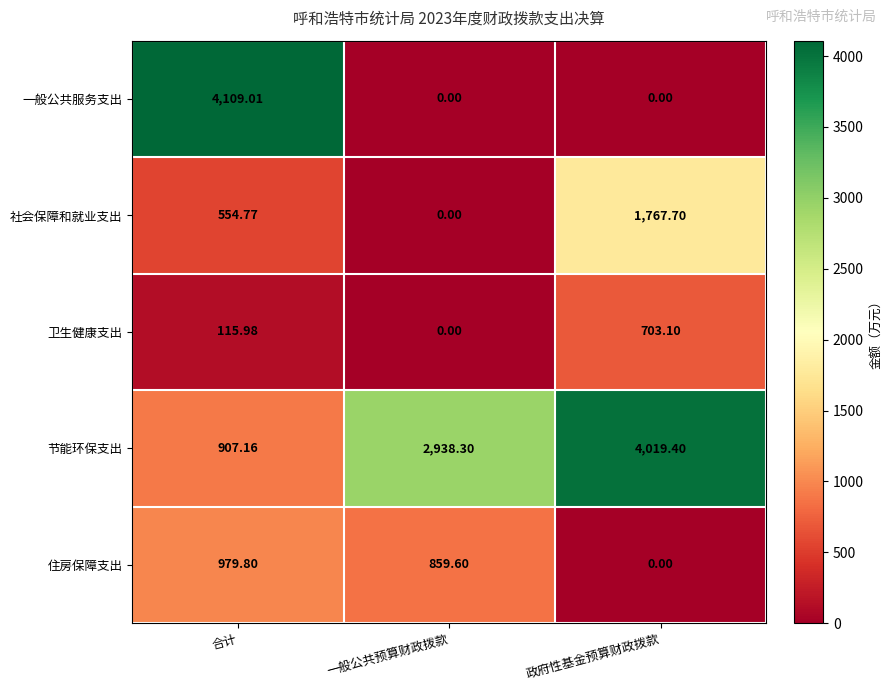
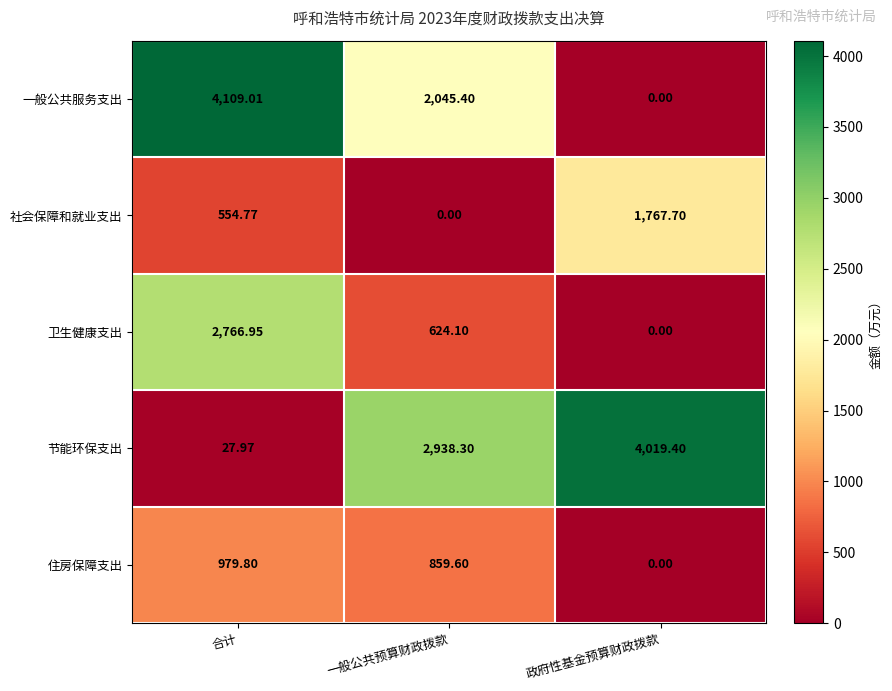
  {
    "一般公共服务支出": {
      "合计": "4,109.01",
-     "一般公共预算财政拨款": "0.00",
+     "一般公共预算财政拨款": "2,045.40",
      "政府性基金预算财政拨款": "0.00"
    },
    "社会保障和就业支出": {
      "合计": "554.77",
      "一般公共预算财政拨款": "0.00",
      "政府性基金预算财政拨款": "1,767.70"
    },
    "卫生健康支出": {
-     "合计": "115.98",
-     "一般公共预算财政拨款": "0.00",
-     "政府性基金预算财政拨款": "703.10"
+     "合计": "2,766.95",
+     "一般公共预算财政拨款": "624.10",
+     "政府性基金预算财政拨款": "0.00"
    },
    "节能环保支出": {
-     "合计": "907.16",
+     "合计": "27.97",
      "一般公共预算财政拨款": "2,938.30",
      "政府性基金预算财政拨款": "4,019.40"
    },
    "住房保障支出": {
      "合计": "979.80",
      "一般公共预算财政拨款": "859.60",
      "政府性基金预算财政拨款": "0.00"
    }
  }
